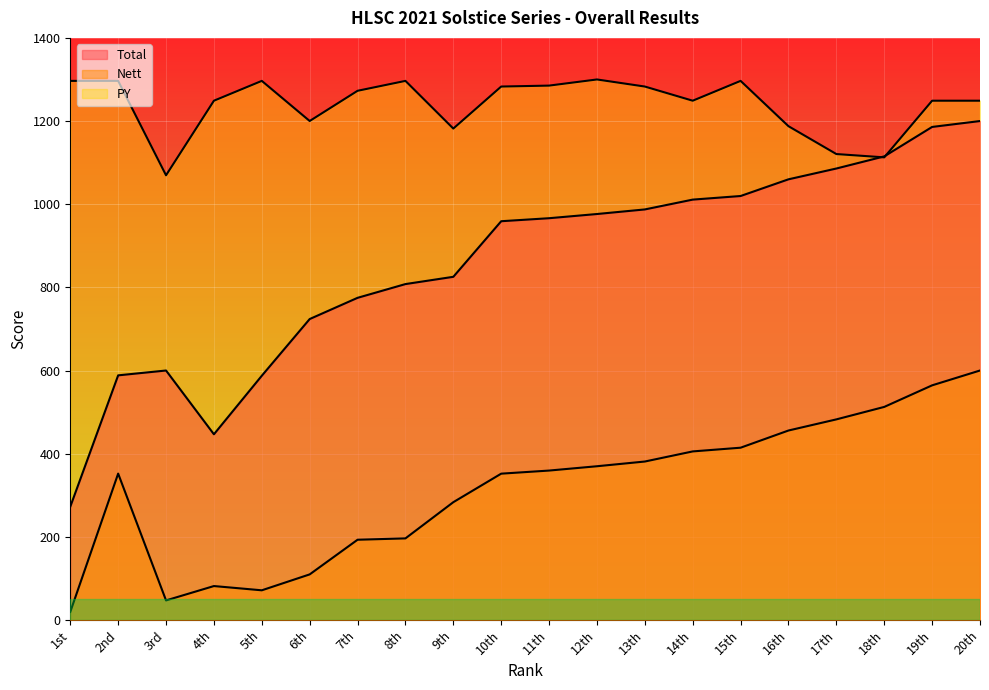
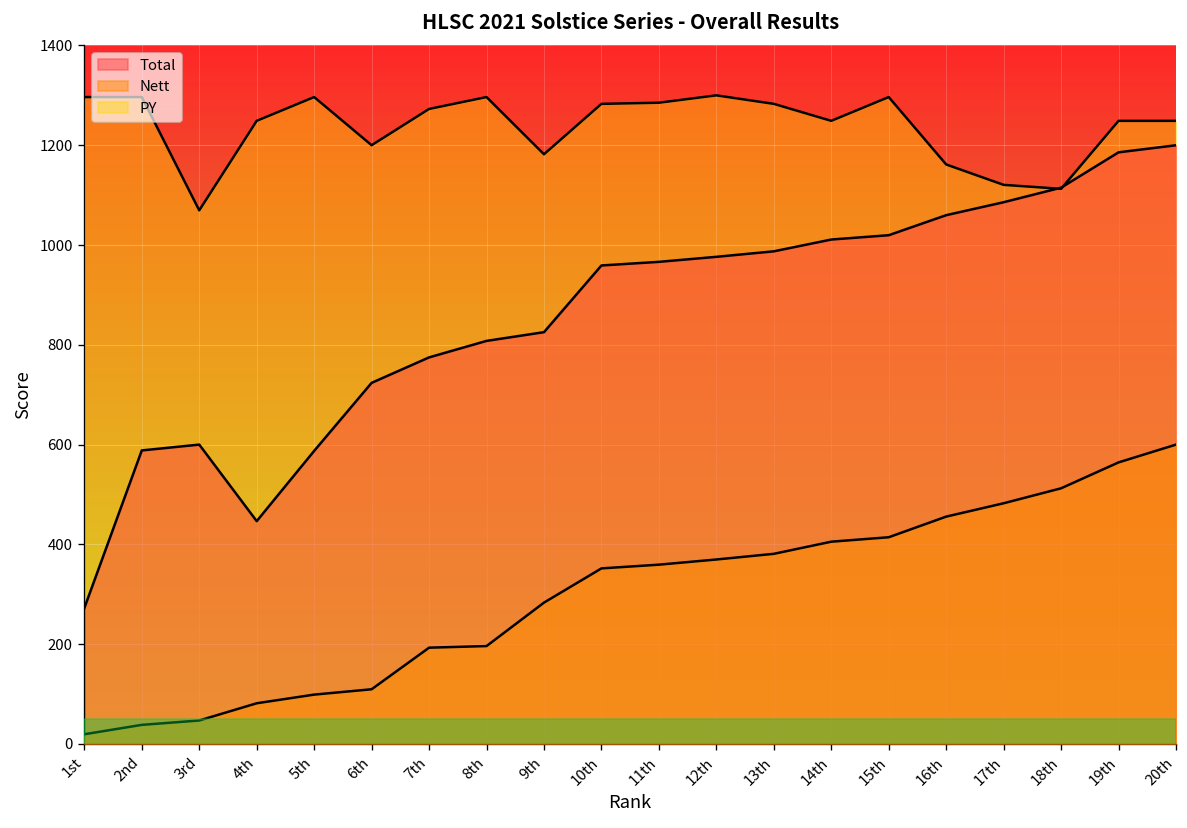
  {
    "Total": {
      "1st": 270,
      "2nd": 590,
      "3rd": 600,
      "4th": 450,
      "5th": 590,
      "6th": 720,
      "7th": 770,
      "8th": 810,
      "9th": 830,
      "10th": 960,
      "11th": 970,
      "12th": 980,
      "13th": 990,
      "14th": 1010,
      "15th": 1020,
      "16th": 1060,
      "17th": 1090,
      "19th": 1190,
      "20th": 1200
    },
    "Nett": {
      "1st": 20,
-     "2nd": 350,
+     "2nd": 40,
      "3rd": 50,
      "4th": 80,
-     "5th": 70,
+     "5th": 100,
      "6th": 110,
      "7th": 190,
      "8th": 200,
      "9th": 280,
      "10th": 350,
      "11th": 360,
      "12th": 370,
      "13th": 380,
      "14th": 410,
      "15th": 410,
      "16th": 460,
      "17th": 480,
      "18th": 510,
      "19th": 560,
      "20th": 600
    },
    "PY": {
      "1st": 1300,
      "3rd": 1070,
      "4th": 1250,
      "5th": 1300,
      "6th": 1200,
      "7th": 1270,
      "8th": 1300,
      "9th": 1180,
      "10th": 1280,
      "11th": 1290,
      "12th": 1300,
      "13th": 1280,
      "14th": 1250,
      "15th": 1300,
-     "16th": 1190,
+     "16th": 1160,
      "17th": 1120,
      "19th": 1250,
      "20th": 1250
    }
  }
